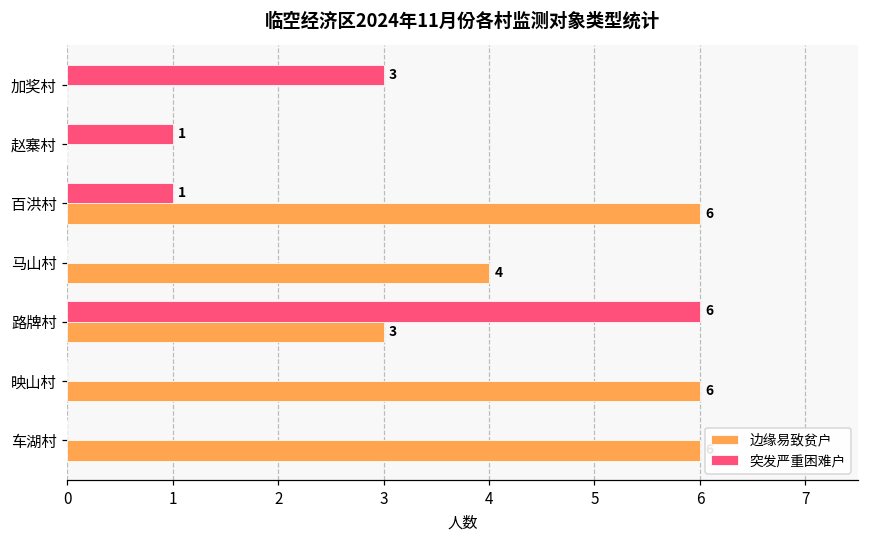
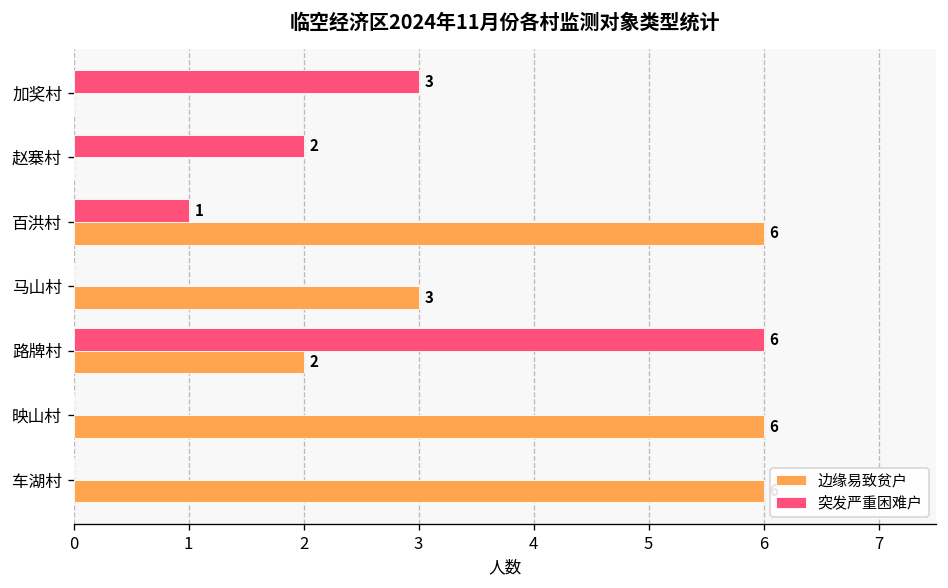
  {
    "边缘易致贫户": {
      "百洪村": 6,
-     "马山村": 4,
-     "路牌村": 3,
+     "马山村": 3,
+     "路牌村": 2,
      "映山村": 6
    },
    "突发严重困难户": {
      "加奖村": 3,
-     "赵寨村": 1,
+     "赵寨村": 2,
      "百洪村": 1,
      "路牌村": 6
    }
  }
